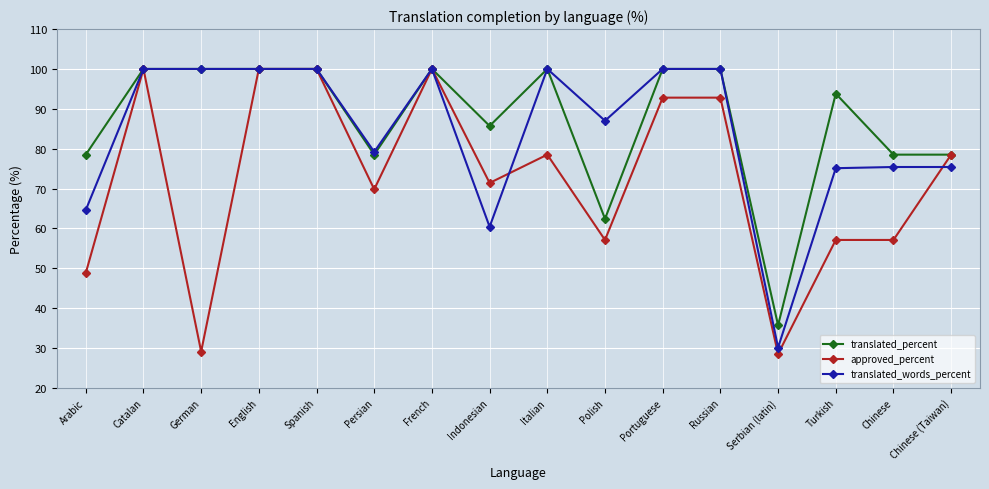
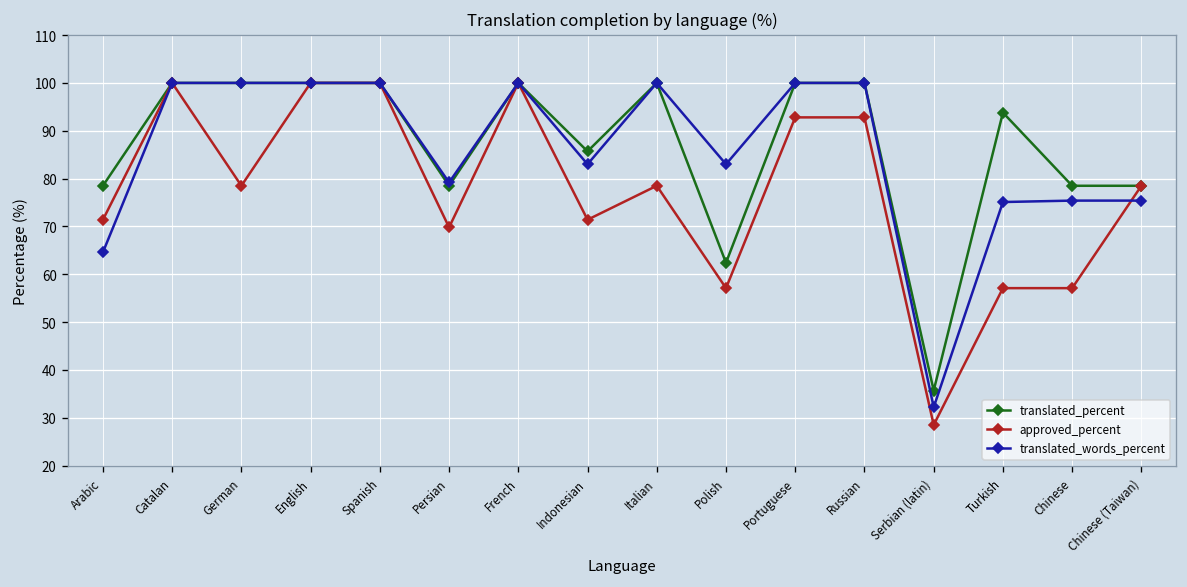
  {
    "translated_percent": {
      "Arabic": 79,
      "Persian": 79,
      "Indonesian": 86,
      "Polish": 62,
      "Serbian (latin)": 36,
      "Turkish": 94,
      "Chinese": 79
    },
    "approved_percent": {
-     "Arabic": 49,
-     "German": 29,
+     "Arabic": 71,
+     "German": 79,
      "Persian": 70,
      "Indonesian": 71,
      "Italian": 79,
      "Polish": 57,
      "Portuguese": 93,
      "Russian": 93,
      "Serbian (latin)": 29,
      "Turkish": 57,
      "Chinese": 57
    },
    "translated_words_percent": {
      "Arabic": 65,
      "Persian": 79,
-     "Indonesian": 60,
-     "Polish": 87,
-     "Serbian (latin)": 30,
+     "Indonesian": 83,
+     "Polish": 83,
+     "Serbian (latin)": 32,
      "Turkish": 75,
      "Chinese": 75,
      "Chinese (Taiwan)": 75
    }
  }
